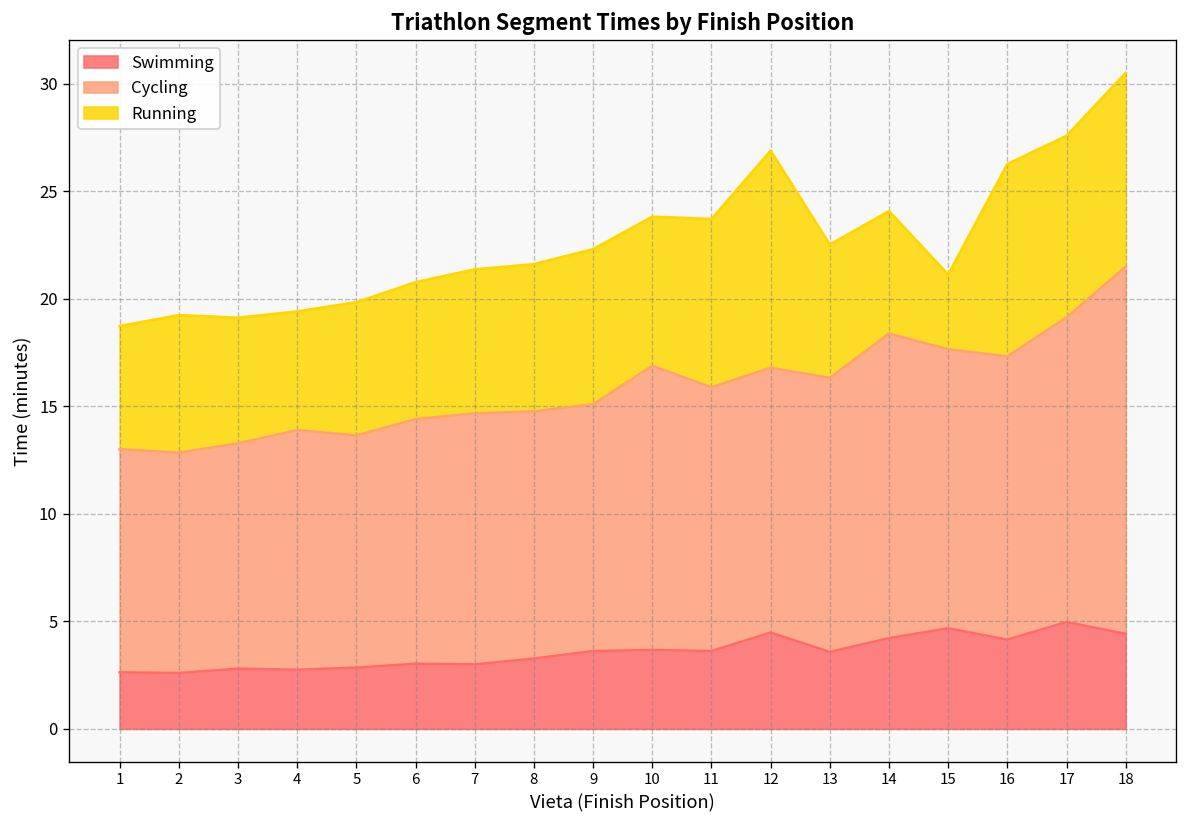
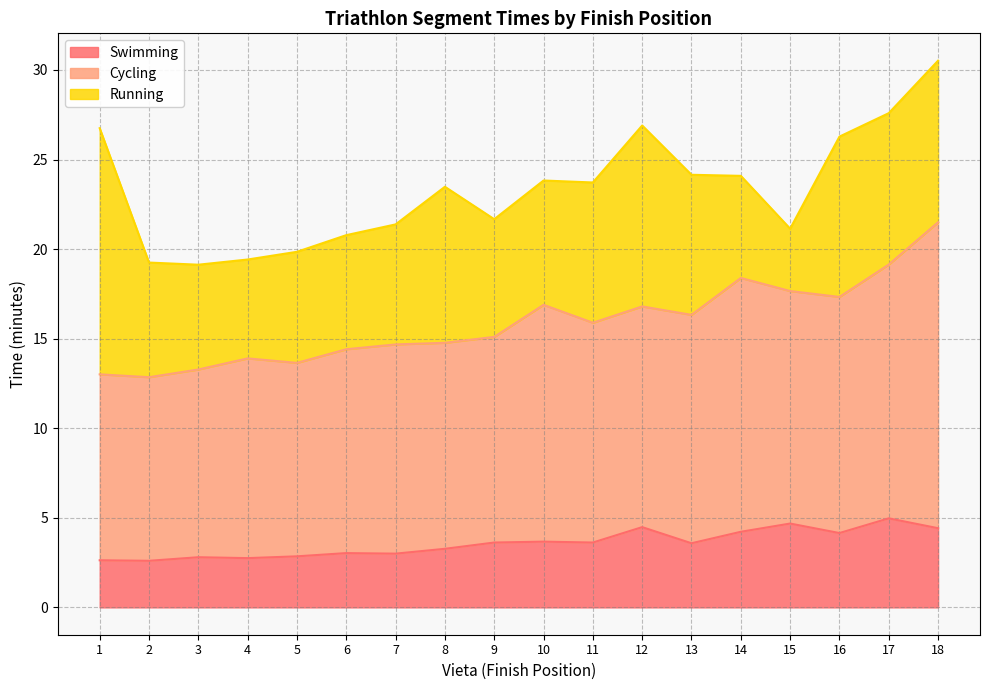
  {
    "Running": {
-     "1": 5.7,
+     "1": 13.7,
      "2": 6.4,
      "3": 5.9,
      "4": 5.5,
      "5": 6.2,
      "6": 6.4,
      "7": 6.7,
-     "8": 6.8,
-     "9": 7.2,
+     "8": 8.7,
+     "9": 6.6,
      "10": 6.9,
      "11": 7.8,
      "12": 10.1,
-     "13": 6.2,
+     "13": 7.8,
      "14": 5.7,
      "15": 3.5,
      "16": 9.0,
      "17": 8.5,
      "18": 9.0
    }
  }
